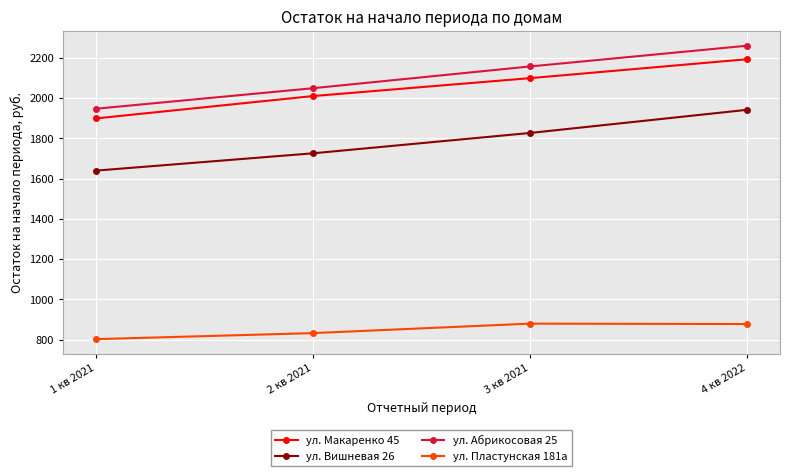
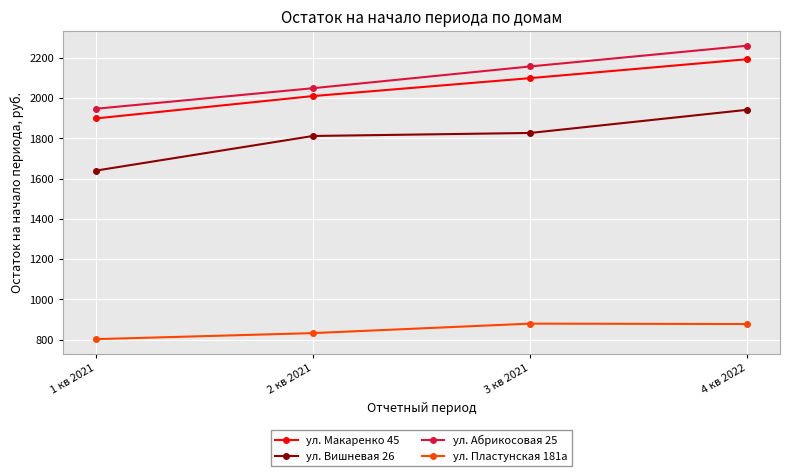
  {
    "ул. Макаренко 45": {
      "1 кв 2021": 1900,
      "2 кв 2021": 2010,
      "3 кв 2021": 2100,
      "4 кв 2022": 2190
    },
    "ул. Вишневая 26": {
      "1 кв 2021": 1640,
-     "2 кв 2021": 1730,
+     "2 кв 2021": 1810,
      "3 кв 2021": 1830,
      "4 кв 2022": 1940
    },
    "ул. Абрикосовая 25": {
      "1 кв 2021": 1950,
      "2 кв 2021": 2050,
      "3 кв 2021": 2160,
      "4 кв 2022": 2260
    },
    "ул. Пластунская 181а": {
      "1 кв 2021": 800,
      "2 кв 2021": 830,
      "3 кв 2021": 880,
      "4 кв 2022": 880
    }
  }
